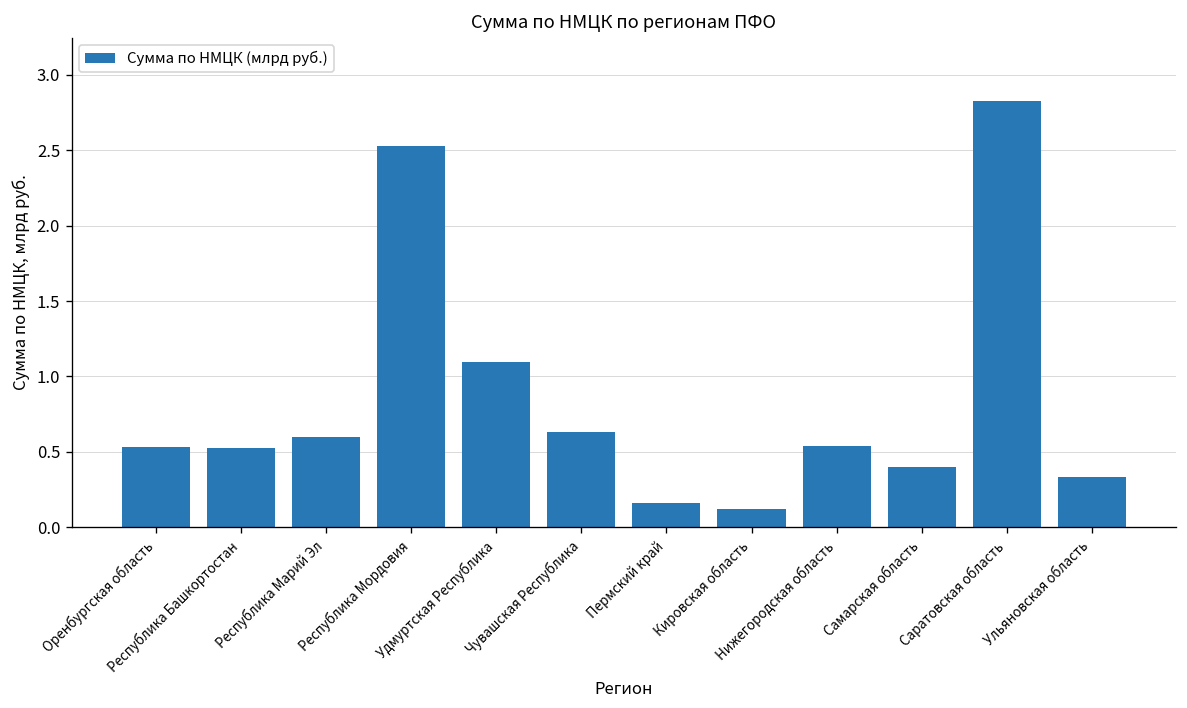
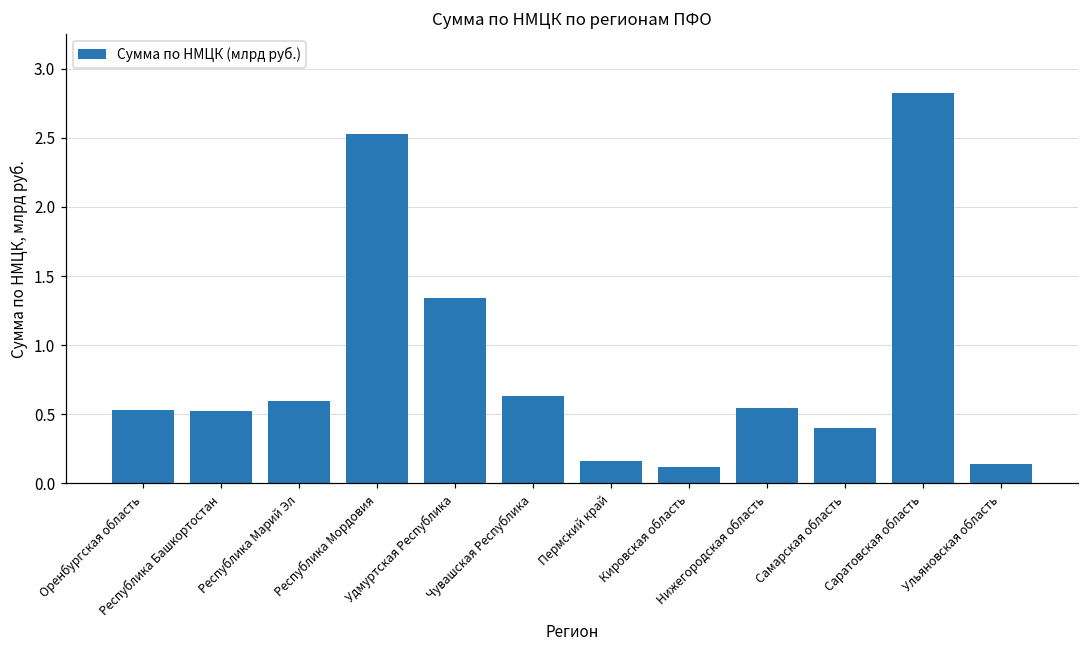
  {
    "Оренбургская область": 0.53,
    "Республика Башкортостан": 0.52,
    "Республика Марий Эл": 0.60,
    "Республика Мордовия": 2.53,
-   "Удмуртская Республика": 1.10,
+   "Удмуртская Республика": 1.34,
    "Чувашская Республика": 0.63,
    "Пермский край": 0.16,
    "Кировская область": 0.12,
    "Нижегородская область": 0.54,
    "Самарская область": 0.40,
    "Саратовская область": 2.82,
-   "Ульяновская область": 0.33
+   "Ульяновская область": 0.14
  }
